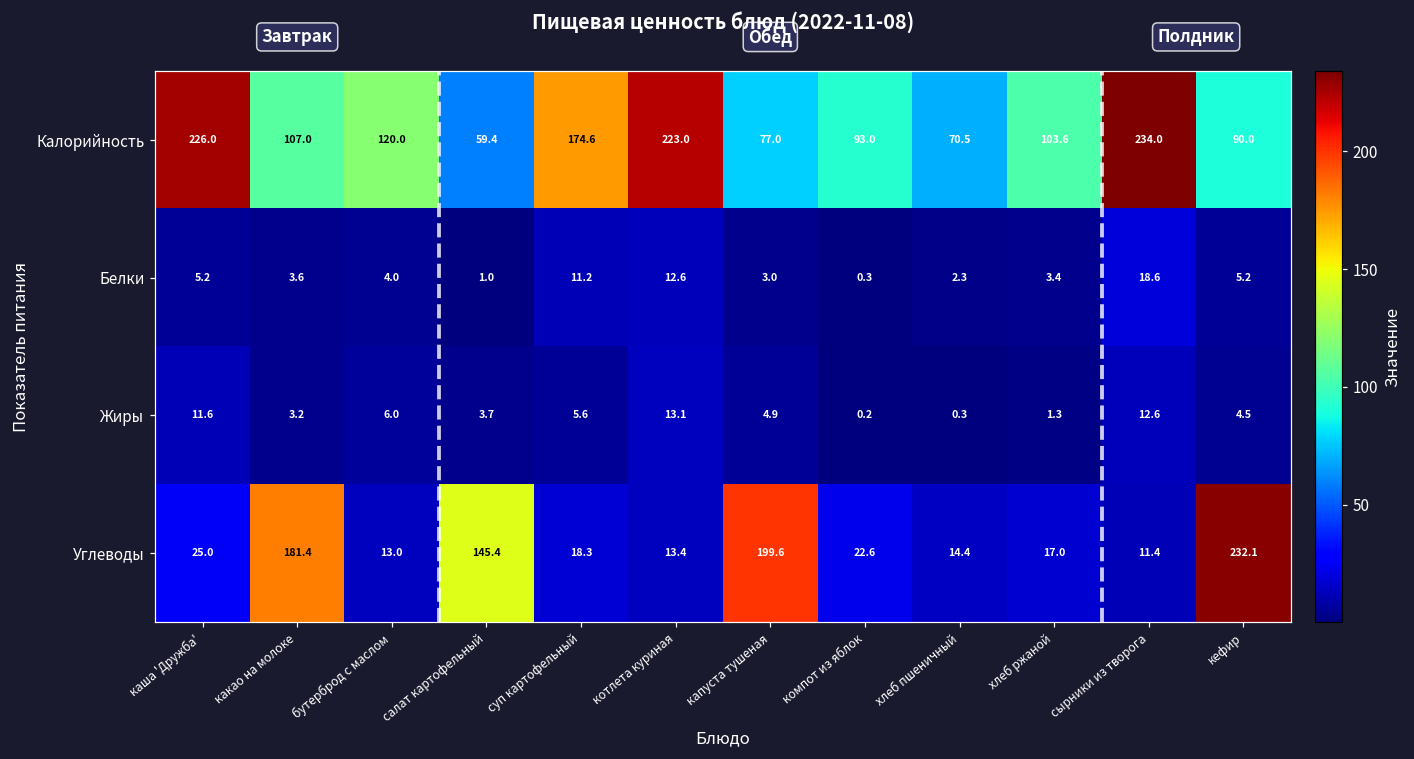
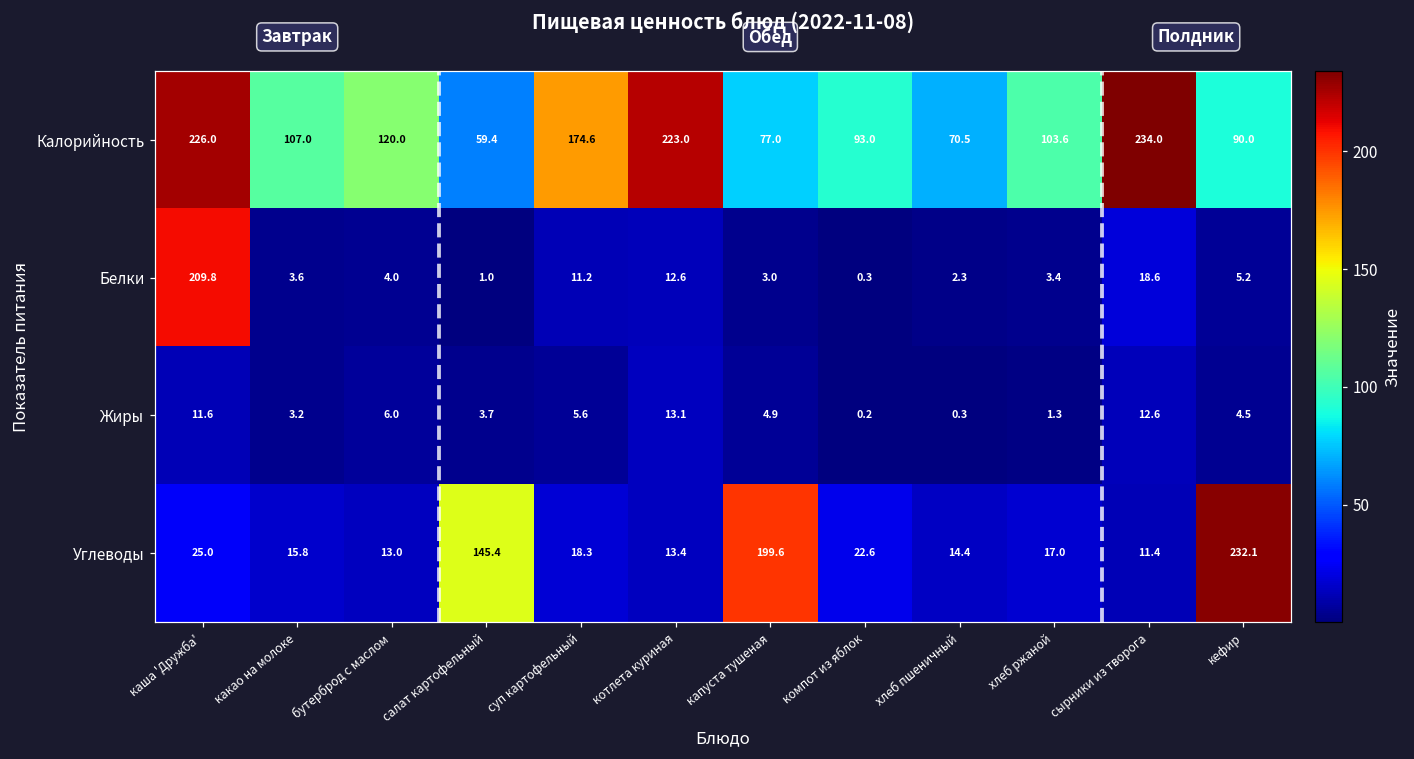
  {
    "Калорийность": {
      "каша 'Дружба'": 226.0,
      "какао на молоке": 107.0,
      "бутерброд с маслом": 120.0,
      "салат картофельный": 59.4,
      "суп картофельный": 174.6,
      "котлета куриная": 223.0,
      "капуста тушеная": 77.0,
      "компот из яблок": 93.0,
      "хлеб пшеничный": 70.5,
      "хлеб ржаной": 103.6,
      "сырники из творога": 234.0,
      "кефир": 90.0
    },
    "Белки": {
-     "каша 'Дружба'": 5.2,
+     "каша 'Дружба'": 209.8,
      "какао на молоке": 3.6,
      "бутерброд с маслом": 4.0,
      "салат картофельный": 1.0,
      "суп картофельный": 11.2,
      "котлета куриная": 12.6,
      "капуста тушеная": 3.0,
      "компот из яблок": 0.3,
      "хлеб пшеничный": 2.3,
      "хлеб ржаной": 3.4,
      "сырники из творога": 18.6,
      "кефир": 5.2
    },
    "Жиры": {
      "каша 'Дружба'": 11.6,
      "какао на молоке": 3.2,
      "бутерброд с маслом": 6.0,
      "салат картофельный": 3.7,
      "суп картофельный": 5.6,
      "котлета куриная": 13.1,
      "капуста тушеная": 4.9,
      "компот из яблок": 0.2,
      "хлеб пшеничный": 0.3,
      "хлеб ржаной": 1.3,
      "сырники из творога": 12.6,
      "кефир": 4.5
    },
    "Углеводы": {
      "каша 'Дружба'": 25.0,
-     "какао на молоке": 181.4,
+     "какао на молоке": 15.8,
      "бутерброд с маслом": 13.0,
      "салат картофельный": 145.4,
      "суп картофельный": 18.3,
      "котлета куриная": 13.4,
      "капуста тушеная": 199.6,
      "компот из яблок": 22.6,
      "хлеб пшеничный": 14.4,
      "хлеб ржаной": 17.0,
      "сырники из творога": 11.4,
      "кефир": 232.1
    }
  }
